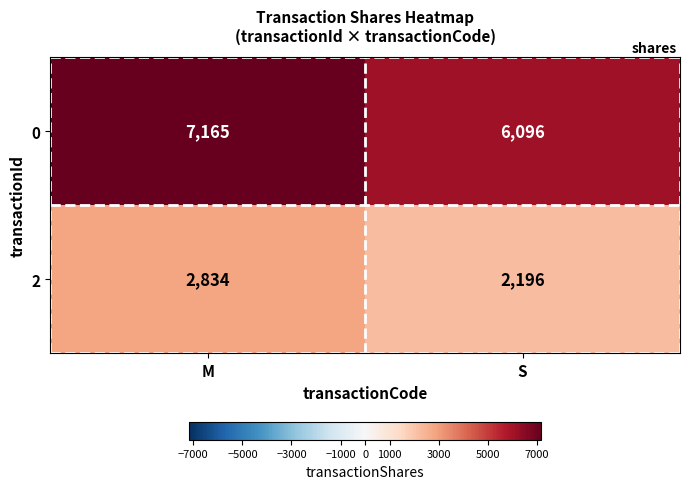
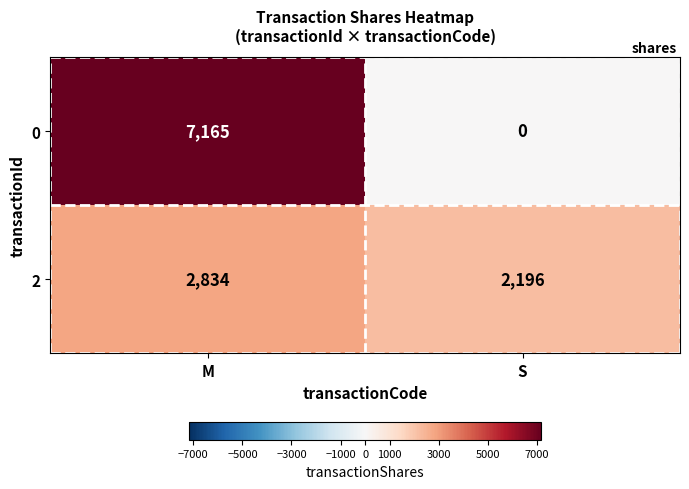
  {
    "0": {
      "M": "7,165",
-     "S": "6,096"
+     "S": "0"
    },
    "2": {
      "M": "2,834",
      "S": "2,196"
    }
  }
